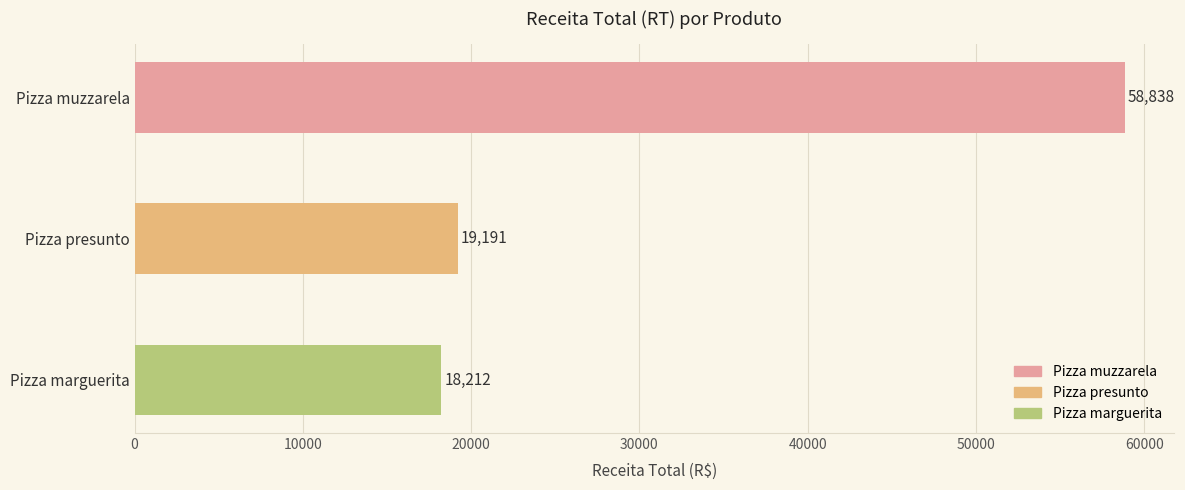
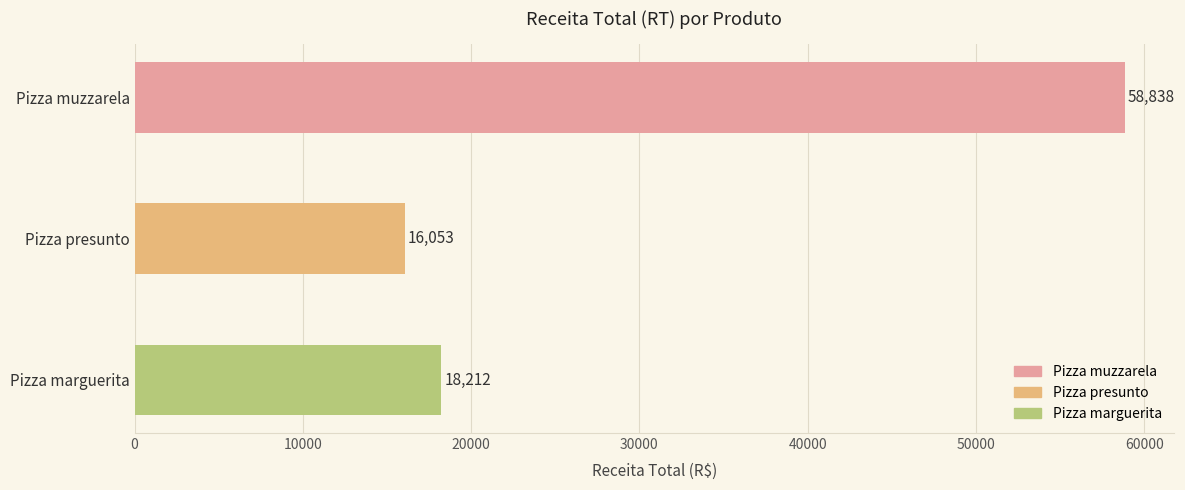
  {
    "Pizza muzzarela": "58,838",
-   "Pizza presunto": "19,191",
+   "Pizza presunto": "16,053",
    "Pizza marguerita": "18,212"
  }
